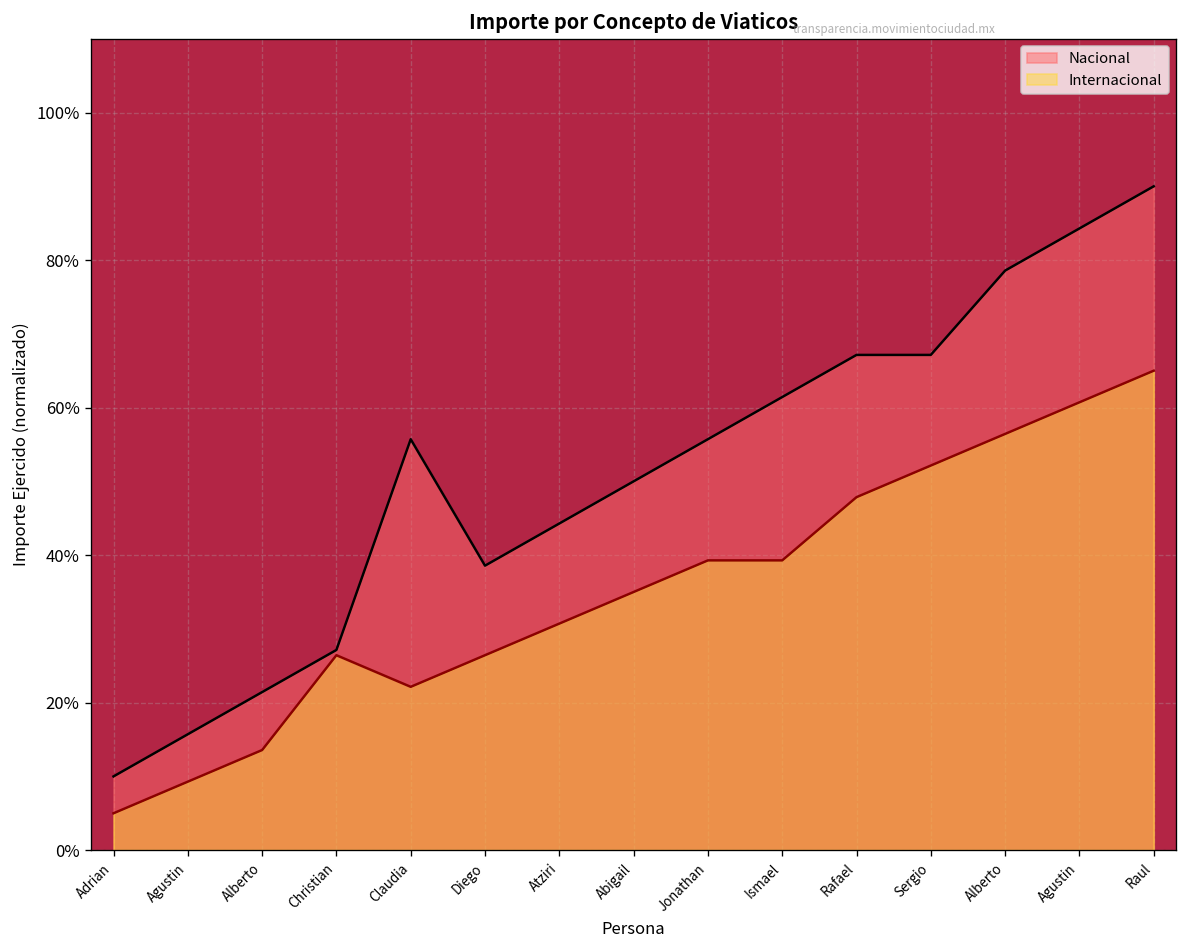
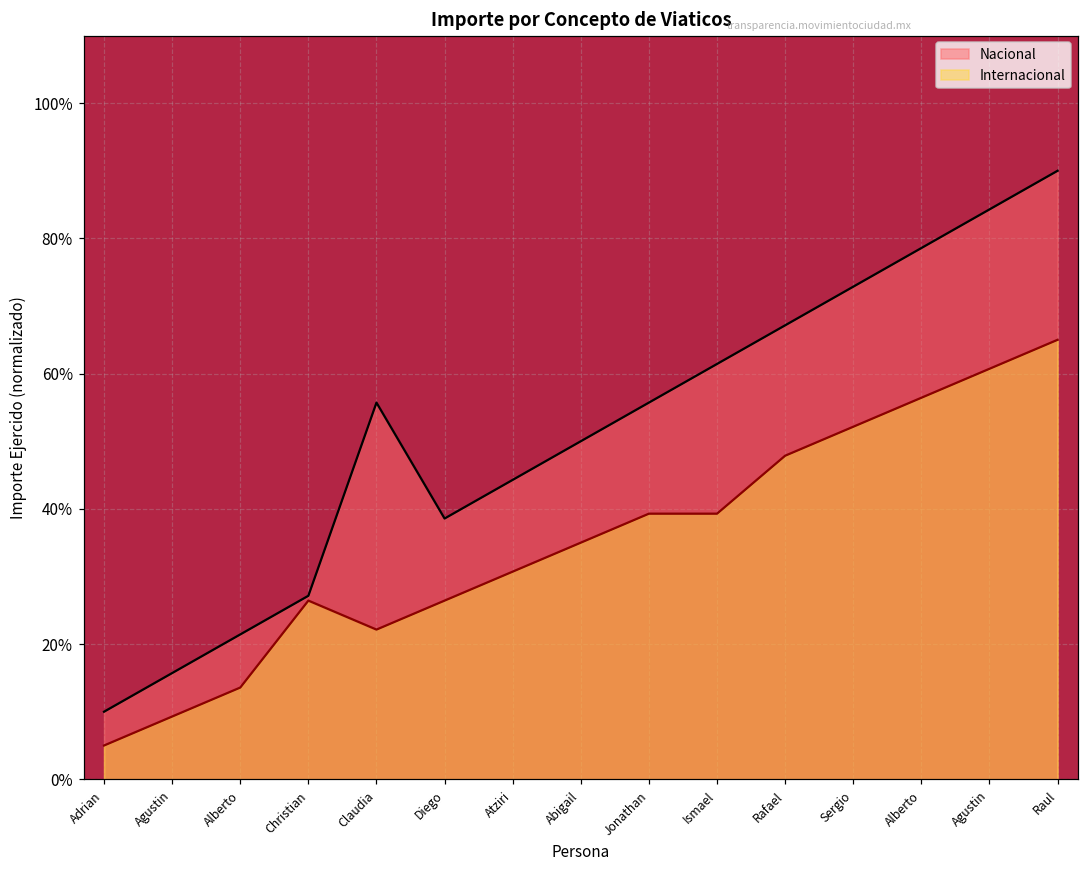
  {
    "Nacional": {
      "Adrian": "10%",
      "Christian": "27%",
      "Claudia": "56%",
      "Diego": "39%",
      "Atziri": "44%",
      "Abigail": "50%",
      "Jonathan": "56%",
      "Ismael": "61%",
      "Rafael": "67%",
-     "Sergio": "67%",
+     "Sergio": "73%",
      "Raul": "90%"
    },
    "Internacional": {
      "Adrian": "5%",
      "Christian": "26%",
      "Claudia": "22%",
      "Diego": "26%",
      "Atziri": "31%",
      "Abigail": "35%",
      "Jonathan": "39%",
      "Ismael": "39%",
      "Rafael": "48%",
      "Sergio": "52%",
      "Raul": "65%"
    }
  }
